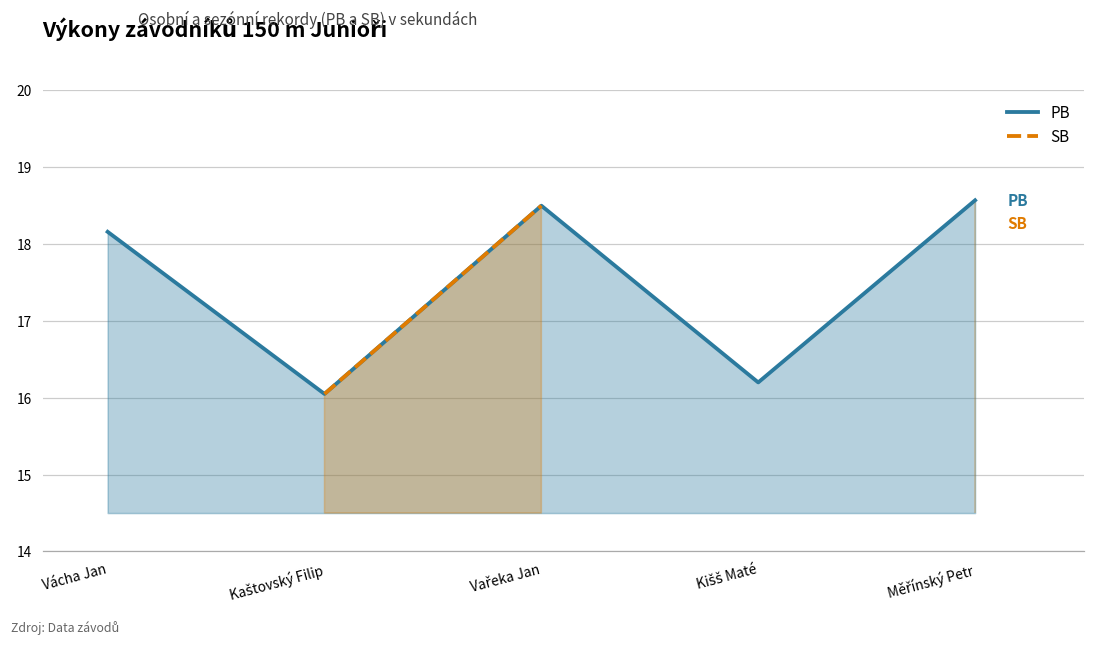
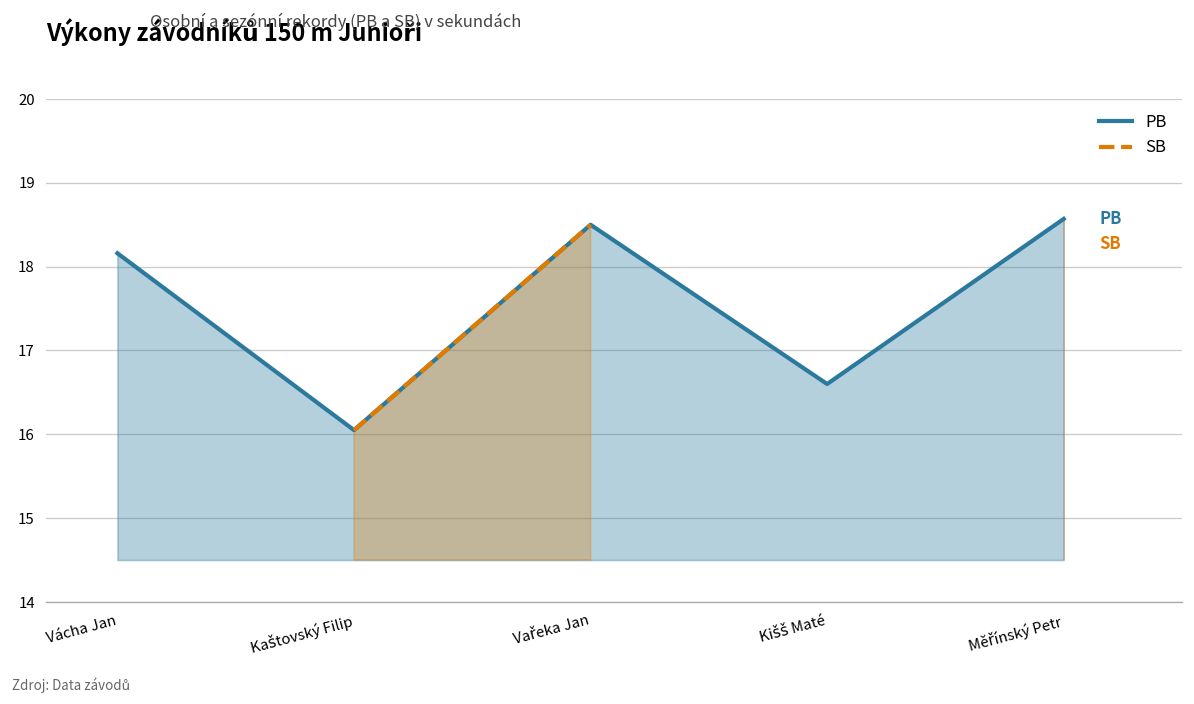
  {
    "PB": {
      "Vácha Jan": 18.2,
-     "Kišš Maté": 16.2
+     "Kišš Maté": 16.6
    }
  }
